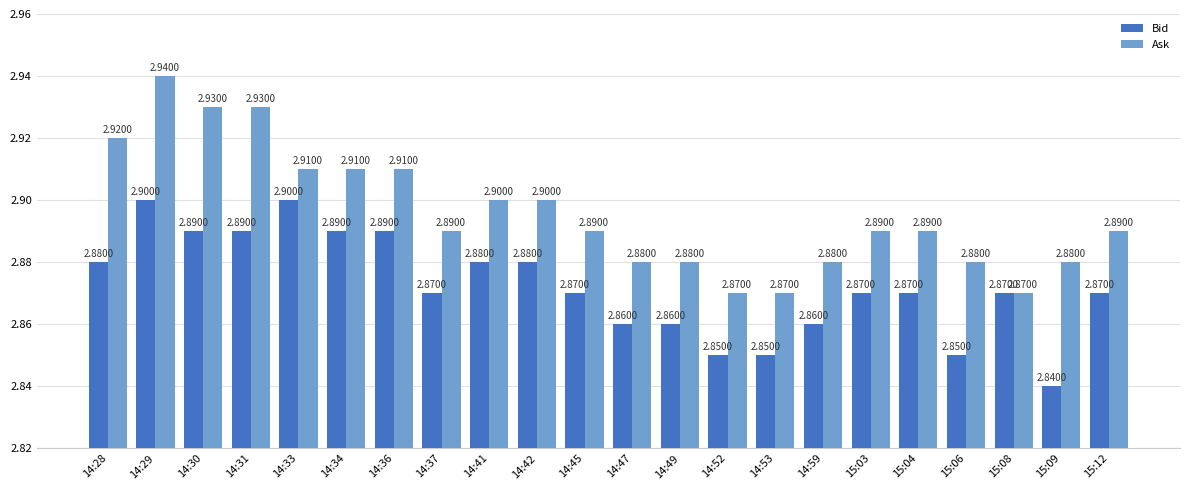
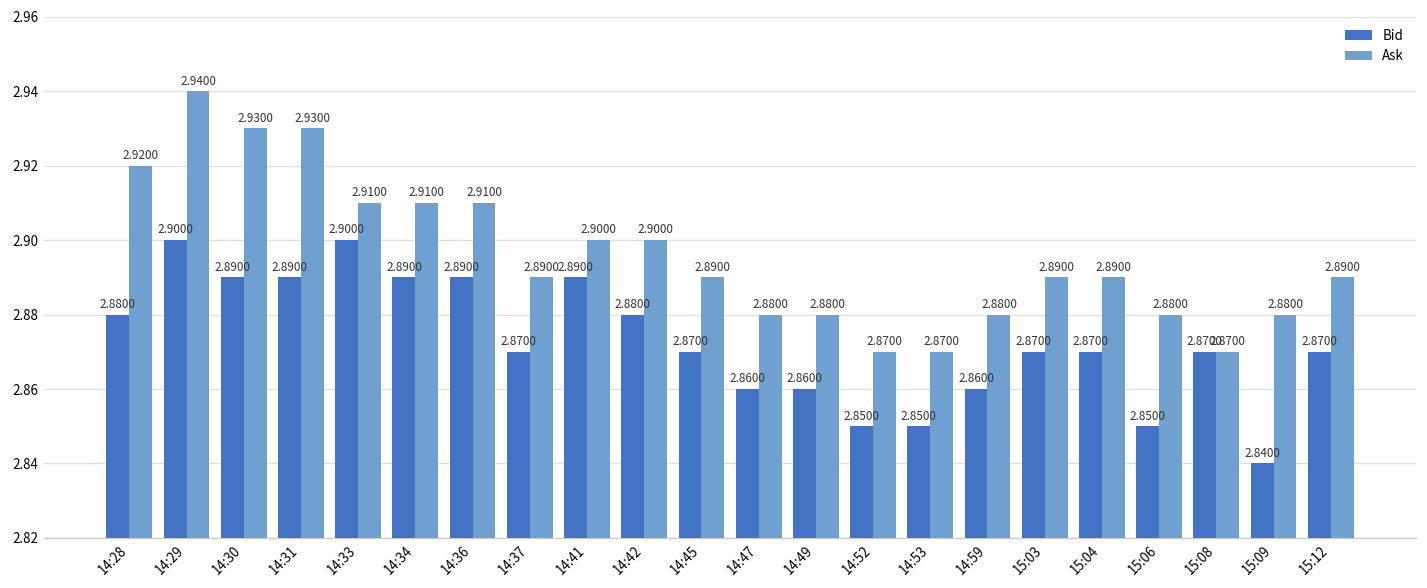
  {
    "Bid": {
      "14:28": 2.8800,
      "14:29": 2.9000,
      "14:30": 2.8900,
      "14:31": 2.8900,
      "14:33": 2.9000,
      "14:34": 2.8900,
      "14:36": 2.8900,
      "14:37": 2.8700,
-     "14:41": 2.8800,
+     "14:41": 2.8900,
      "14:42": 2.8800,
      "14:45": 2.8700,
      "14:47": 2.8600,
      "14:49": 2.8600,
      "14:52": 2.8500,
      "14:53": 2.8500,
      "14:59": 2.8600,
      "15:03": 2.8700,
      "15:04": 2.8700,
      "15:06": 2.8500,
      "15:09": 2.8400,
      "15:12": 2.8700
    },
    "Ask": {
      "14:28": 2.9200,
      "14:29": 2.9400,
      "14:30": 2.9300,
      "14:31": 2.9300,
      "14:33": 2.9100,
      "14:34": 2.9100,
      "14:36": 2.9100,
      "14:37": 2.8900,
      "14:41": 2.9000,
      "14:42": 2.9000,
      "14:45": 2.8900,
      "14:47": 2.8800,
      "14:49": 2.8800,
      "14:52": 2.8700,
      "14:53": 2.8700,
      "14:59": 2.8800,
      "15:03": 2.8900,
      "15:04": 2.8900,
      "15:06": 2.8800,
      "15:09": 2.8800,
      "15:12": 2.8900
    }
  }
